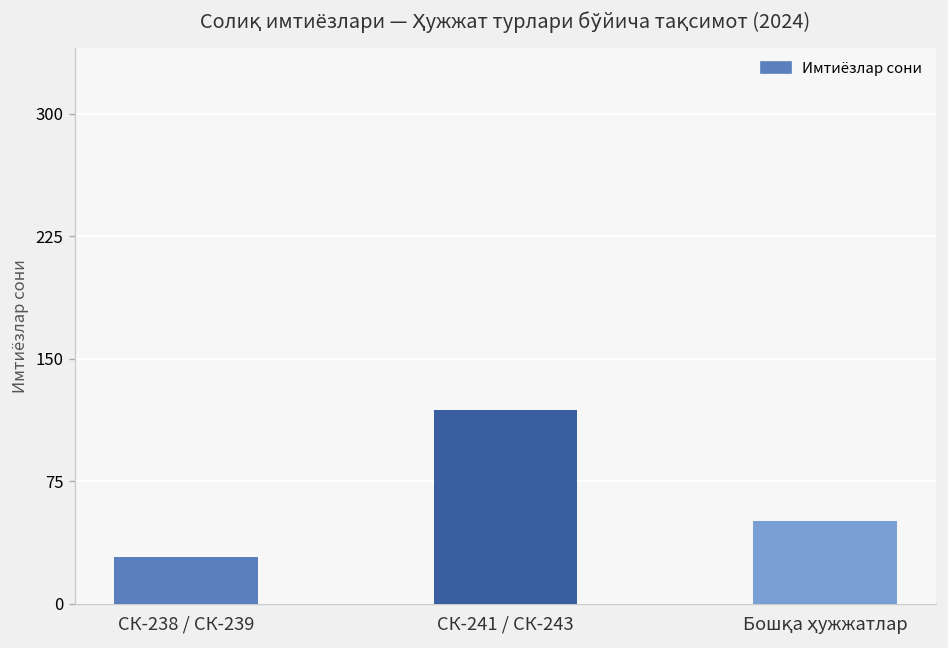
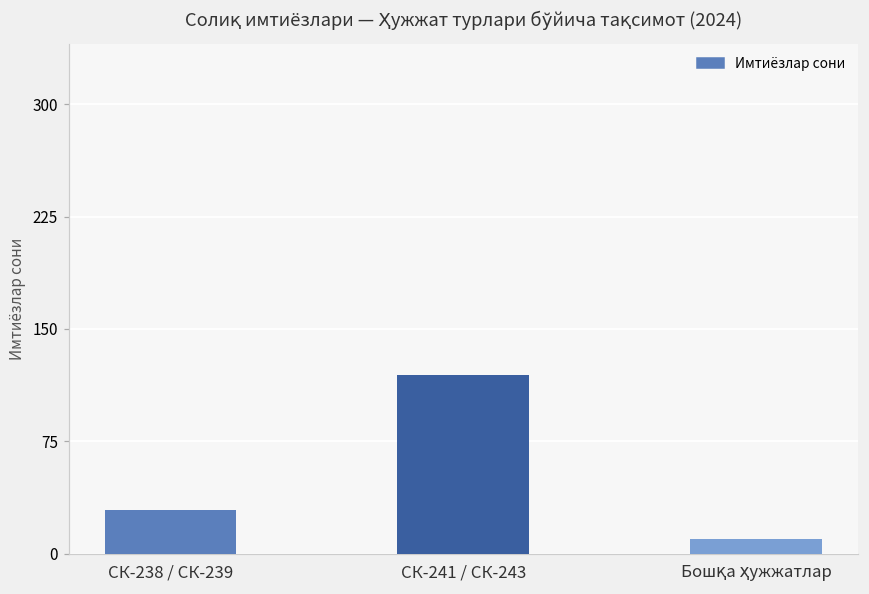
  {
    "СК-238 / СК-239": 29,
    "СК-241 / СК-243": 119,
-   "Бошқа ҳужжатлар": 51
+   "Бошқа ҳужжатлар": 10
  }
